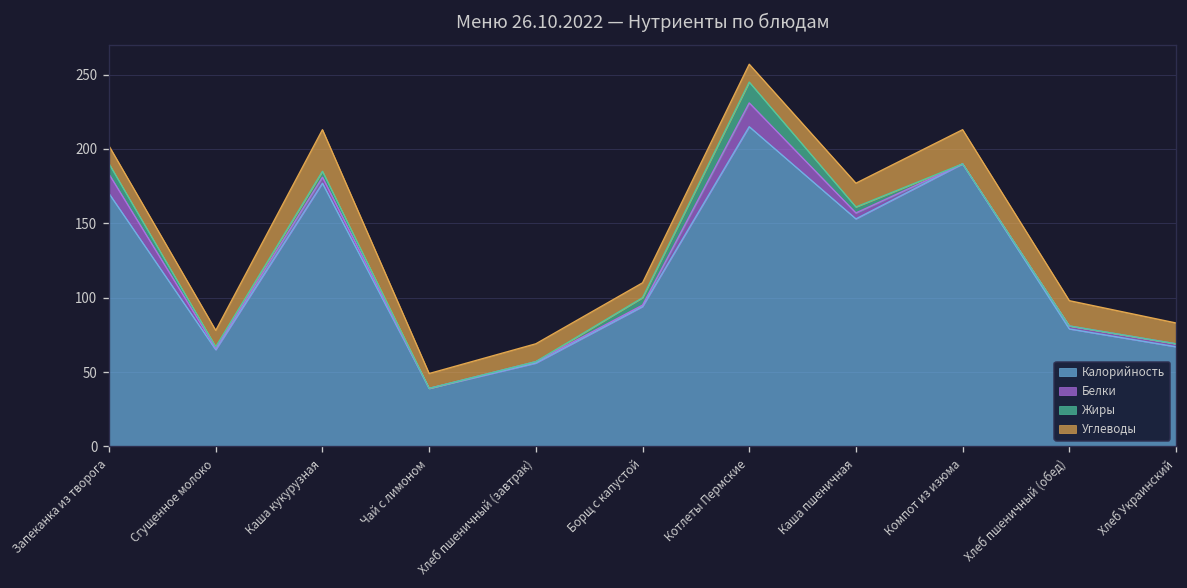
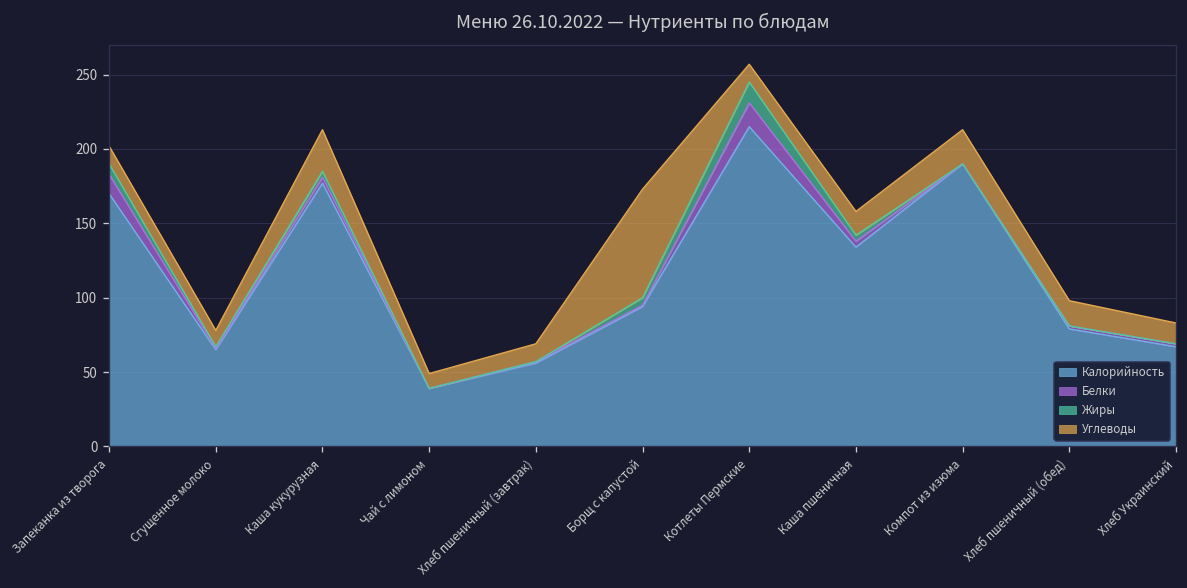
  {
    "Калорийность": {
      "Запеканка из творога": 170,
      "Каша кукурузная": 177,
      "Котлеты Пермские": 215,
-     "Каша пшеничная": 153
+     "Каша пшеничная": 134
    },
    "Белки": {
      "Запеканка из творога": 13,
      "Каша кукурузная": 4,
      "Котлеты Пермские": 16,
      "Каша пшеничная": 4
    },
    "Жиры": {
      "Запеканка из творога": 7,
      "Каша кукурузная": 4,
      "Борщ с капустой": 5,
      "Котлеты Пермские": 14,
      "Каша пшеничная": 4
    },
    "Углеводы": {
      "Запеканка из творога": 12,
      "Сгущенное молоко": 11,
      "Каша кукурузная": 28,
      "Чай с лимоном": 10,
      "Хлеб пшеничный (завтрак)": 12,
-     "Борщ с капустой": 10,
+     "Борщ с капустой": 73,
      "Котлеты Пермские": 12,
      "Каша пшеничная": 16,
      "Компот из изюма": 23,
      "Хлеб пшеничный (обед)": 17,
      "Хлеб Украинский": 14
    }
  }
